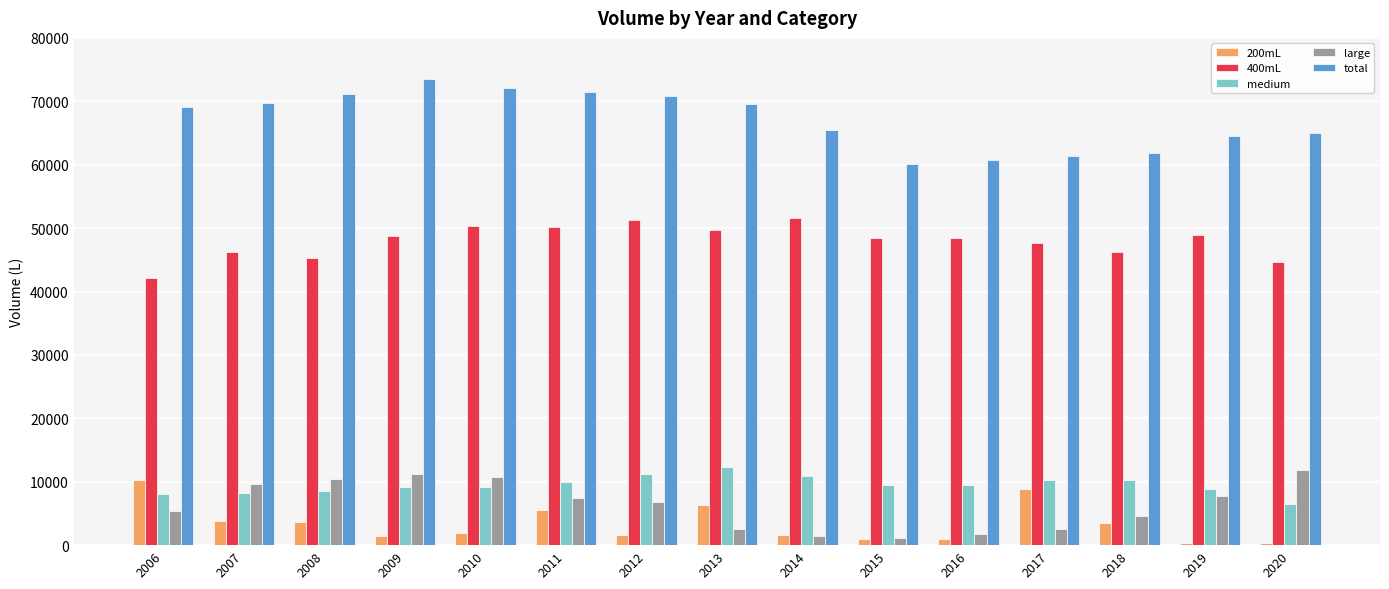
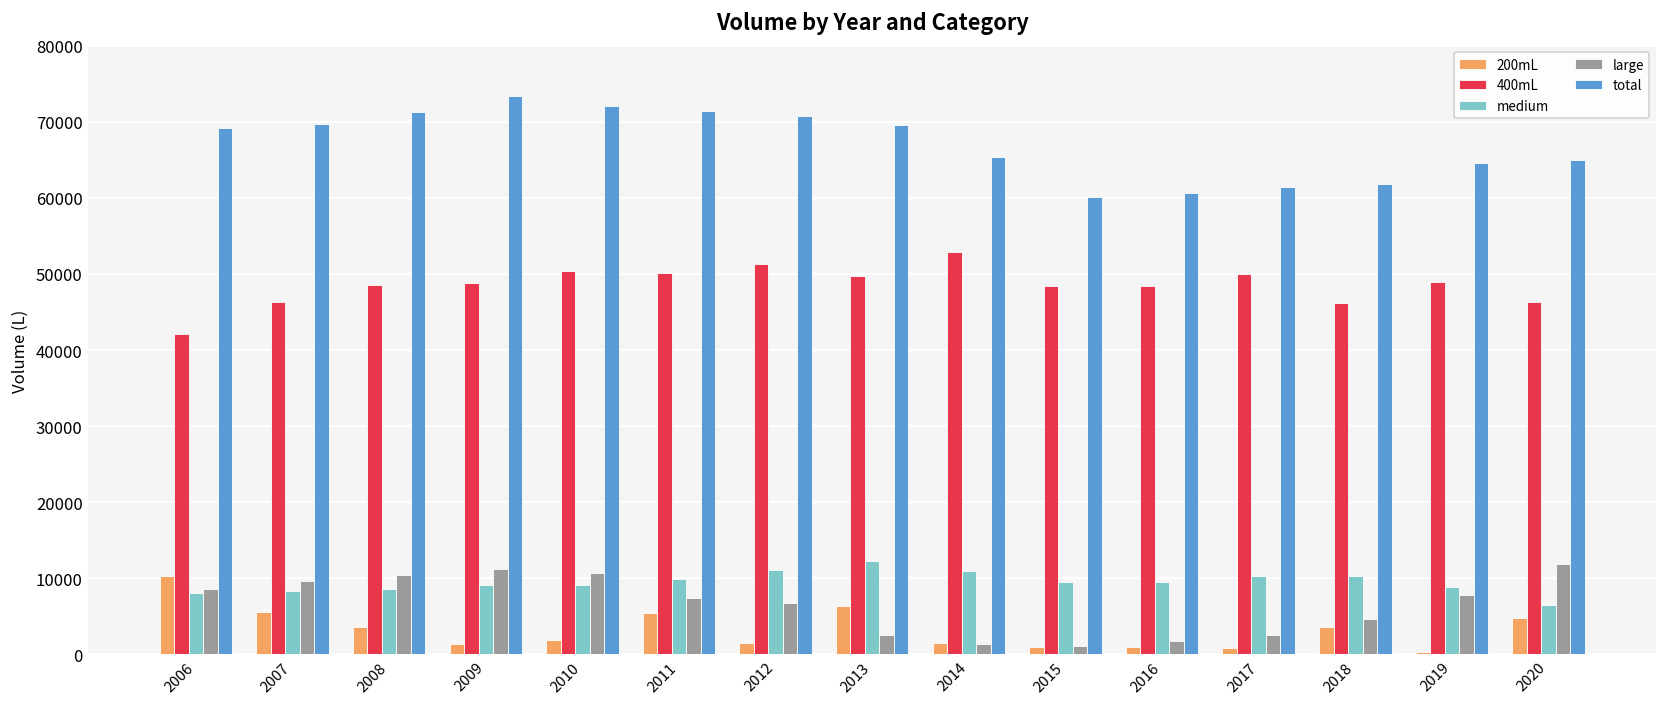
  {
    "200mL": {
      "2006": 10000,
-     "2007": 4000,
+     "2007": 6000,
      "2008": 4000,
      "2009": 1000,
      "2010": 2000,
      "2011": 5000,
      "2012": 2000,
      "2013": 6000,
      "2014": 2000,
      "2015": 1000,
      "2016": 1000,
-     "2017": 9000,
+     "2017": 1000,
      "2018": 4000,
-     "2020": 0
+     "2020": 5000
    },
    "400mL": {
      "2006": 42000,
      "2007": 46000,
-     "2008": 45000,
+     "2008": 49000,
      "2009": 49000,
      "2010": 50000,
      "2011": 50000,
      "2012": 51000,
      "2013": 50000,
-     "2014": 52000,
+     "2014": 53000,
      "2015": 48000,
      "2016": 48000,
-     "2017": 48000,
+     "2017": 50000,
      "2018": 46000,
      "2019": 49000,
-     "2020": 45000
+     "2020": 46000
    },
    "large": {
-     "2006": 5000,
+     "2006": 9000,
      "2007": 10000,
      "2008": 10000,
      "2009": 11000,
      "2010": 11000,
      "2011": 7000,
      "2012": 7000,
      "2013": 3000,
      "2014": 1000,
      "2015": 1000,
      "2016": 2000,
      "2017": 3000,
      "2018": 5000,
      "2019": 8000,
      "2020": 12000
    }
  }
